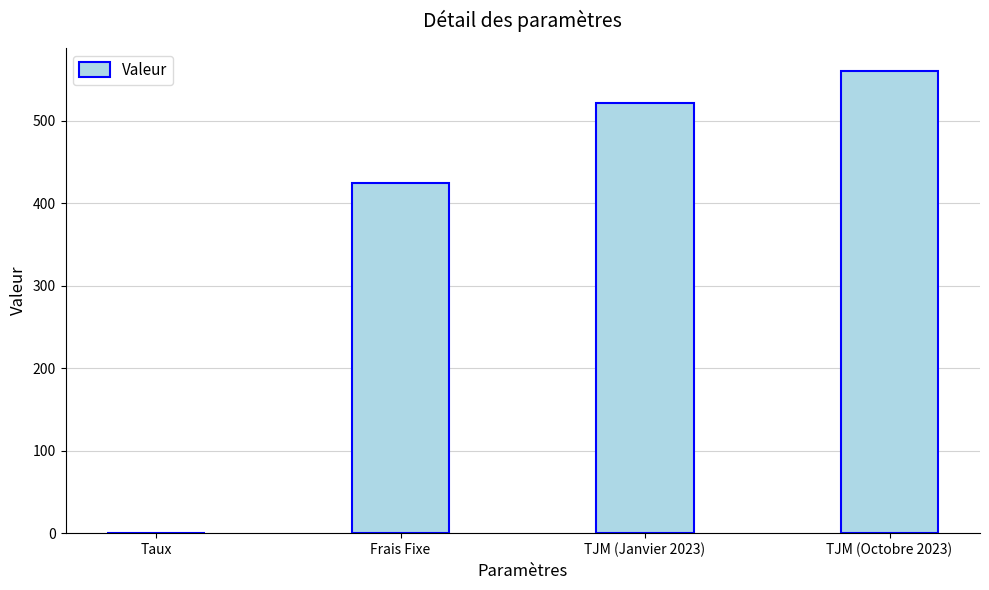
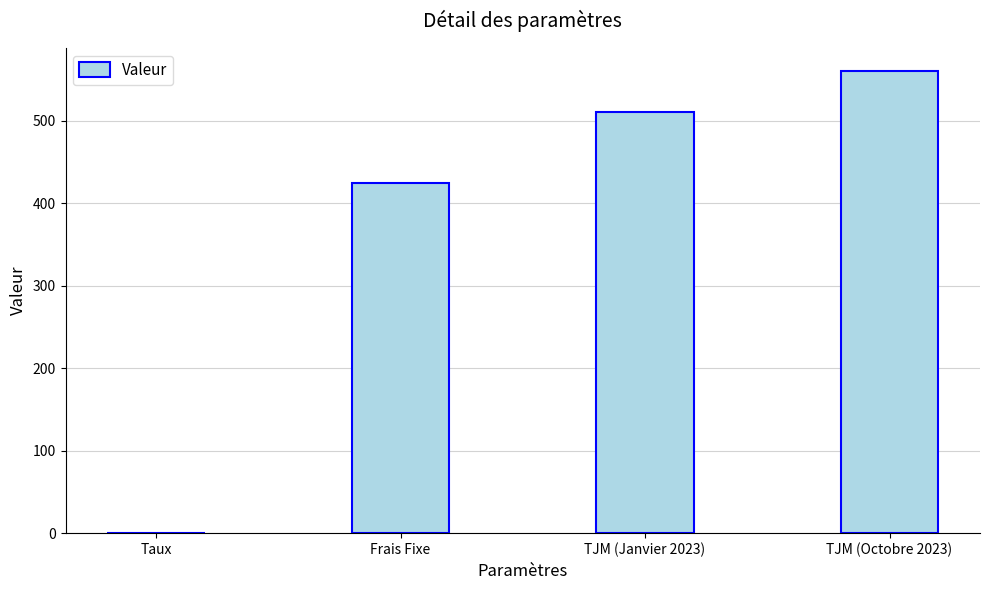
  {
    "Frais Fixe": 420,
-   "TJM (Janvier 2023)": 520,
+   "TJM (Janvier 2023)": 510,
    "TJM (Octobre 2023)": 560
  }
